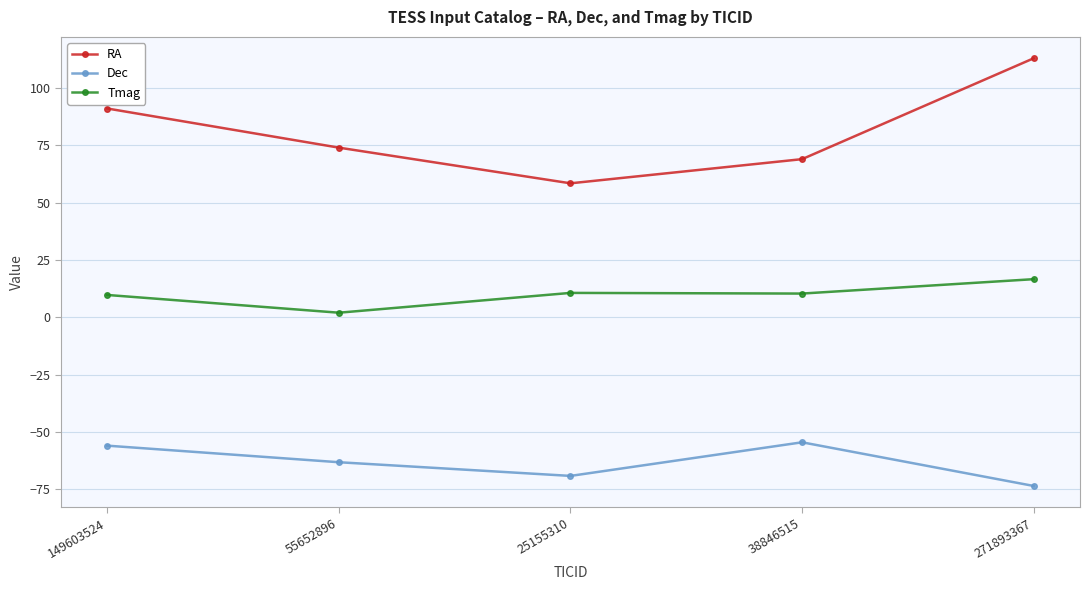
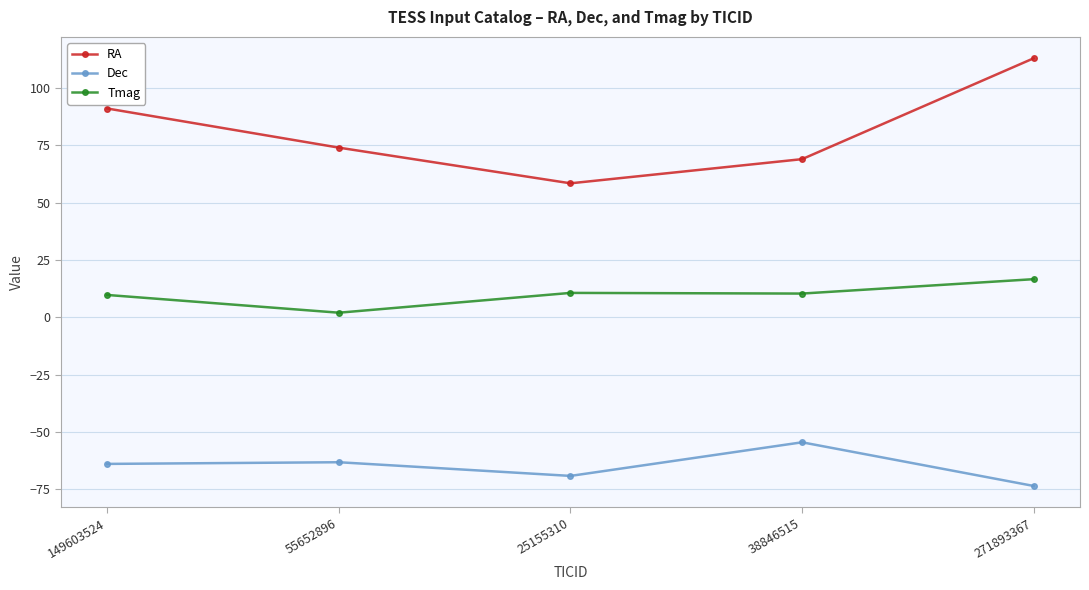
  {
    "RA": {
      "149603524": 91,
      "55652896": 74,
      "25155310": 58,
      "38846515": 69,
      "271893367": 113
    },
    "Dec": {
-     "149603524": -56,
+     "149603524": -64,
      "55652896": -63,
      "25155310": -69,
      "38846515": -55,
      "271893367": -74
    },
    "Tmag": {
      "149603524": 10,
      "55652896": 2,
      "25155310": 11,
      "38846515": 10,
      "271893367": 17
    }
  }
